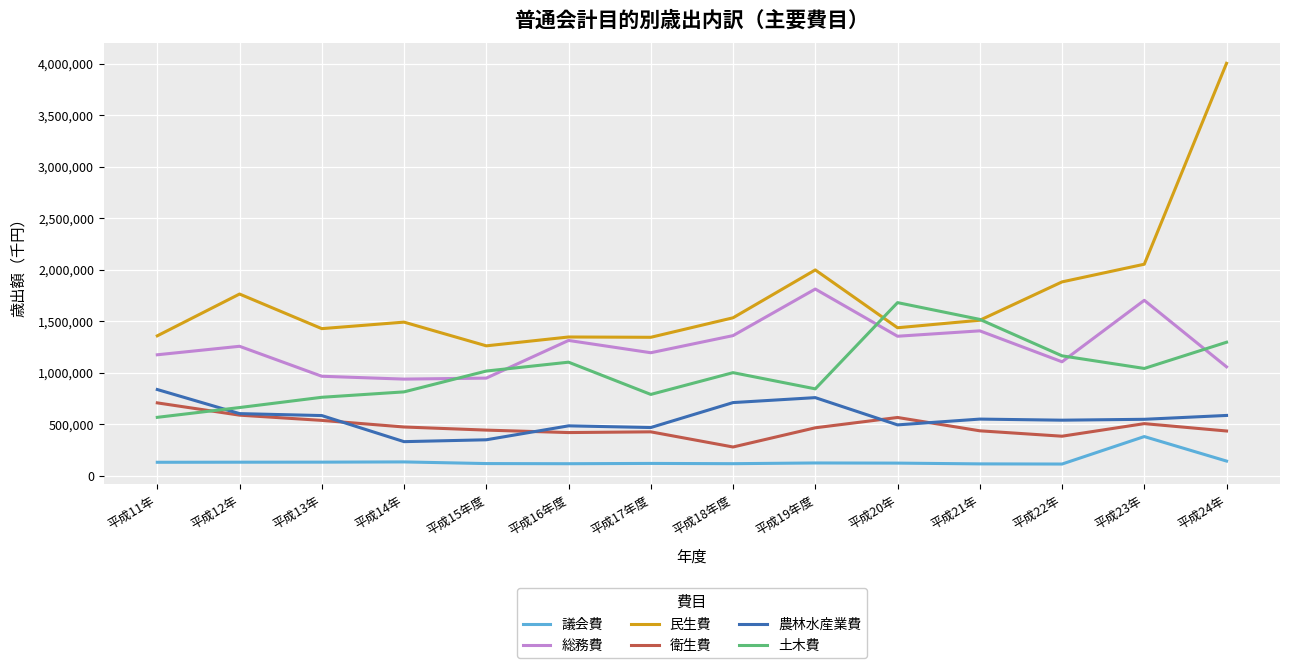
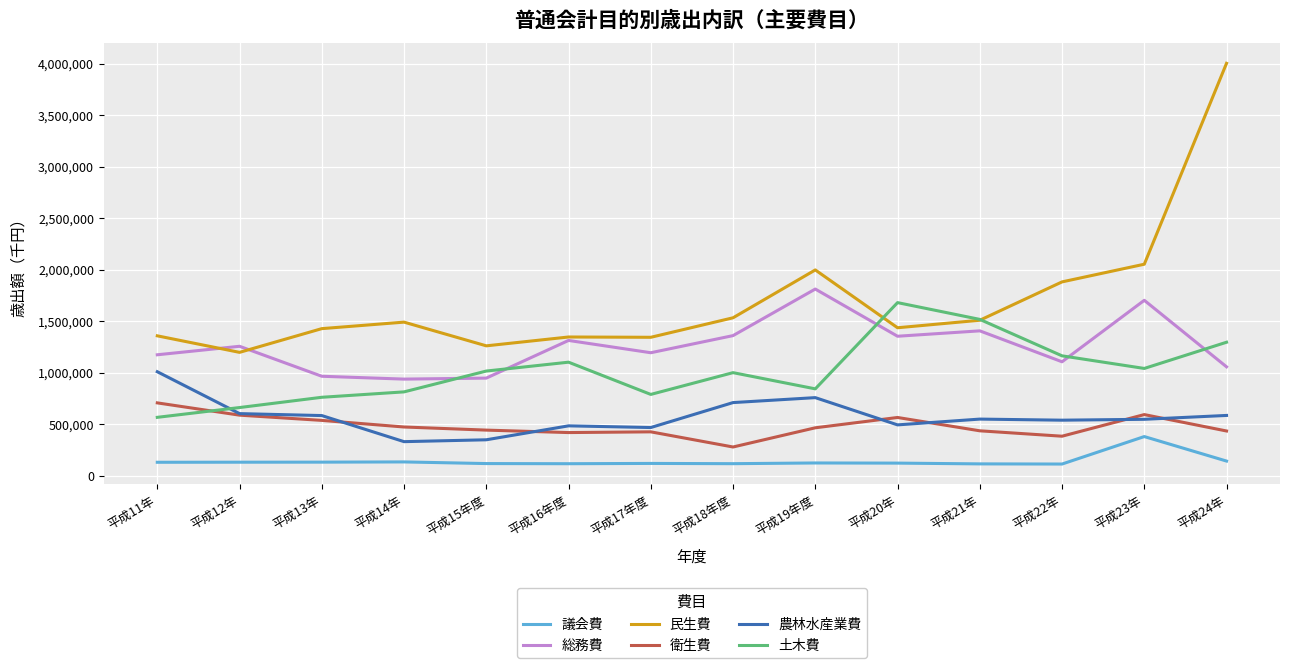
  {
    "議会費": {
      "平成11年": "130,000",
      "平成12年": "130,000",
      "平成13年": "130,000",
      "平成14年": "130,000",
      "平成15年度": "120,000",
      "平成16年度": "120,000",
      "平成17年度": "120,000",
      "平成18年度": "120,000",
      "平成19年度": "120,000",
      "平成20年": "120,000",
      "平成21年": "110,000",
      "平成22年": "110,000",
      "平成23年": "380,000",
      "平成24年": "140,000"
    },
    "総務費": {
      "平成11年": "1,170,000",
      "平成12年": "1,260,000",
      "平成13年": "970,000",
      "平成14年": "940,000",
      "平成15年度": "950,000",
      "平成16年度": "1,310,000",
      "平成17年度": "1,190,000",
      "平成18年度": "1,360,000",
      "平成19年度": "1,810,000",
      "平成20年": "1,350,000",
      "平成21年": "1,410,000",
      "平成22年": "1,110,000",
      "平成23年": "1,700,000",
      "平成24年": "1,060,000"
    },
    "民生費": {
      "平成11年": "1,360,000",
-     "平成12年": "1,760,000",
+     "平成12年": "1,200,000",
      "平成13年": "1,430,000",
      "平成14年": "1,490,000",
      "平成15年度": "1,260,000",
      "平成16年度": "1,350,000",
      "平成17年度": "1,340,000",
      "平成18年度": "1,530,000",
      "平成19年度": "2,000,000",
      "平成20年": "1,440,000",
      "平成22年": "1,880,000",
      "平成23年": "2,050,000",
      "平成24年": "4,000,000"
    },
    "衛生費": {
      "平成11年": "710,000",
      "平成13年": "540,000",
      "平成14年": "470,000",
      "平成15年度": "440,000",
      "平成16年度": "420,000",
      "平成17年度": "430,000",
      "平成18年度": "280,000",
      "平成19年度": "460,000",
      "平成20年": "560,000",
      "平成21年": "440,000",
      "平成22年": "380,000",
-     "平成23年": "510,000",
+     "平成23年": "590,000",
      "平成24年": "430,000"
    },
    "農林水産業費": {
-     "平成11年": "840,000",
+     "平成11年": "1,010,000",
      "平成13年": "580,000",
      "平成14年": "330,000",
      "平成15年度": "350,000",
      "平成16年度": "480,000",
      "平成17年度": "470,000",
      "平成18年度": "710,000",
      "平成19年度": "760,000",
      "平成20年": "490,000",
      "平成21年": "550,000",
      "平成22年": "540,000",
      "平成23年": "550,000",
      "平成24年": "580,000"
    },
    "土木費": {
      "平成11年": "570,000",
      "平成12年": "660,000",
      "平成13年": "760,000",
      "平成14年": "810,000",
      "平成15年度": "1,020,000",
      "平成16年度": "1,100,000",
      "平成17年度": "790,000",
      "平成18年度": "1,000,000",
      "平成19年度": "840,000",
      "平成20年": "1,680,000",
      "平成22年": "1,160,000",
      "平成23年": "1,040,000",
      "平成24年": "1,300,000"
    }
  }
